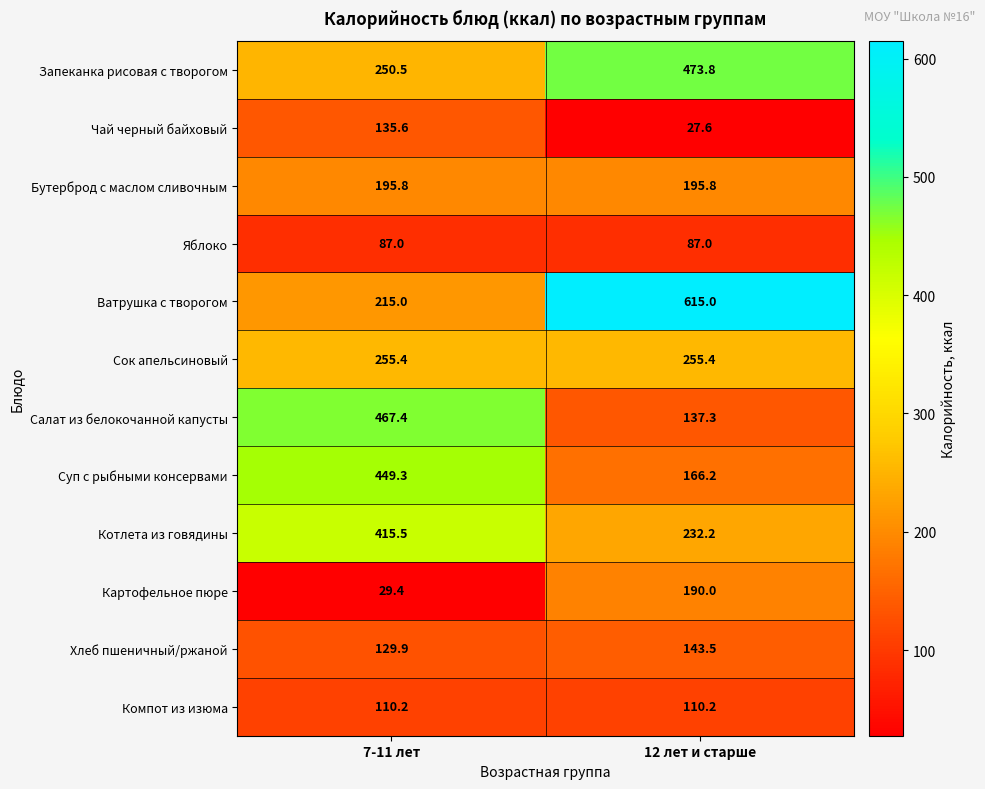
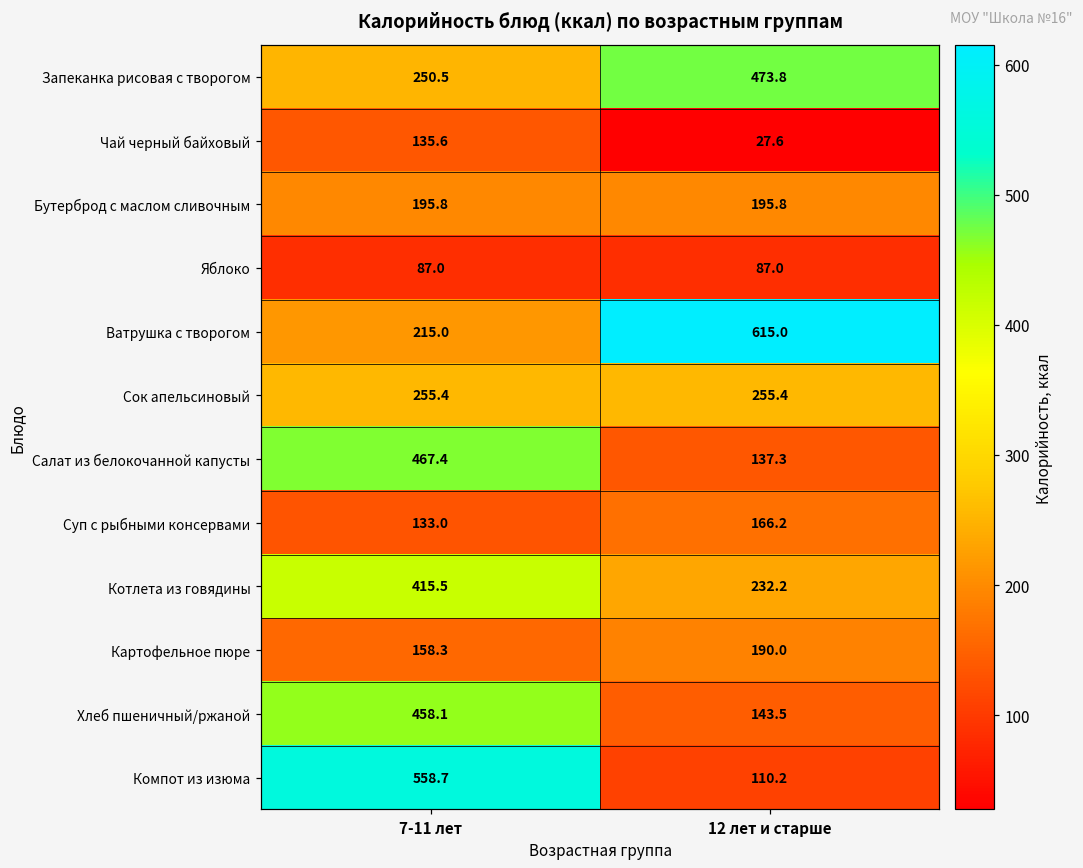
  {
    "Запеканка рисовая с творогом": {
      "7-11 лет": 250.5,
      "12 лет и старше": 473.8
    },
    "Чай черный байховый": {
      "7-11 лет": 135.6,
      "12 лет и старше": 27.6
    },
    "Бутерброд с маслом сливочным": {
      "7-11 лет": 195.8,
      "12 лет и старше": 195.8
    },
    "Яблоко": {
      "7-11 лет": 87.0,
      "12 лет и старше": 87.0
    },
    "Ватрушка с творогом": {
      "7-11 лет": 215.0,
      "12 лет и старше": 615.0
    },
    "Сок апельсиновый": {
      "7-11 лет": 255.4,
      "12 лет и старше": 255.4
    },
    "Салат из белокочанной капусты": {
      "7-11 лет": 467.4,
      "12 лет и старше": 137.3
    },
    "Суп с рыбными консервами": {
-     "7-11 лет": 449.3,
+     "7-11 лет": 133.0,
      "12 лет и старше": 166.2
    },
    "Котлета из говядины": {
      "7-11 лет": 415.5,
      "12 лет и старше": 232.2
    },
    "Картофельное пюре": {
-     "7-11 лет": 29.4,
+     "7-11 лет": 158.3,
      "12 лет и старше": 190.0
    },
    "Хлеб пшеничный/ржаной": {
-     "7-11 лет": 129.9,
+     "7-11 лет": 458.1,
      "12 лет и старше": 143.5
    },
    "Компот из изюма": {
-     "7-11 лет": 110.2,
+     "7-11 лет": 558.7,
      "12 лет и старше": 110.2
    }
  }
